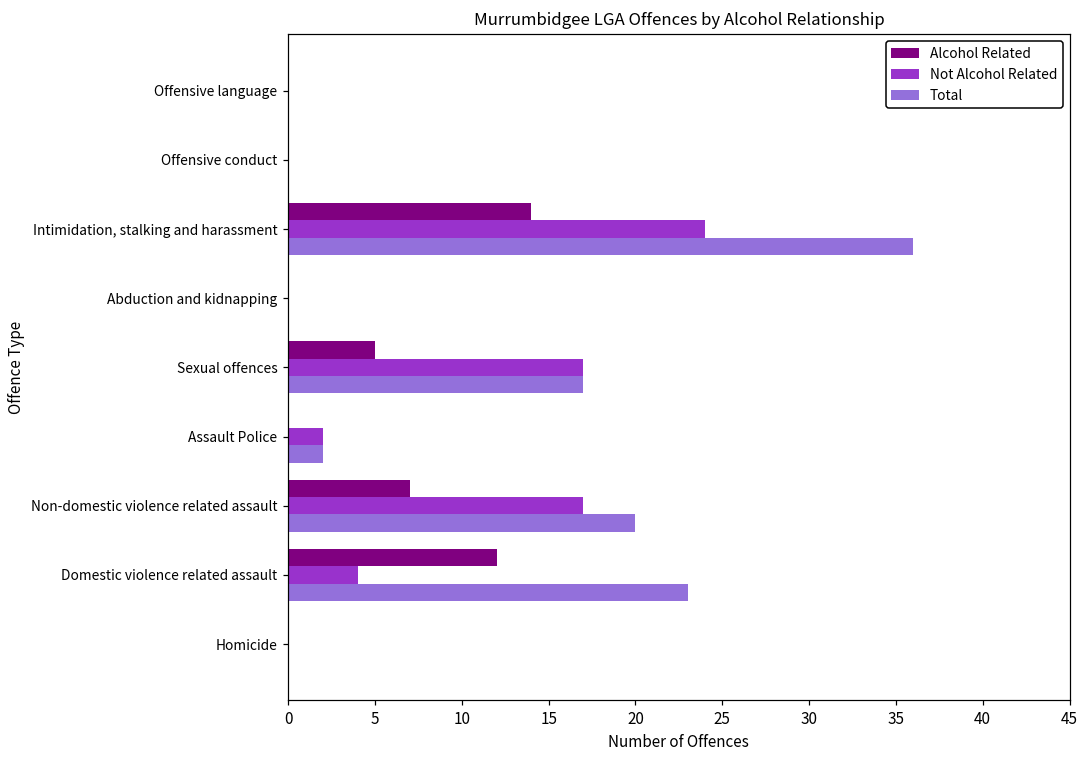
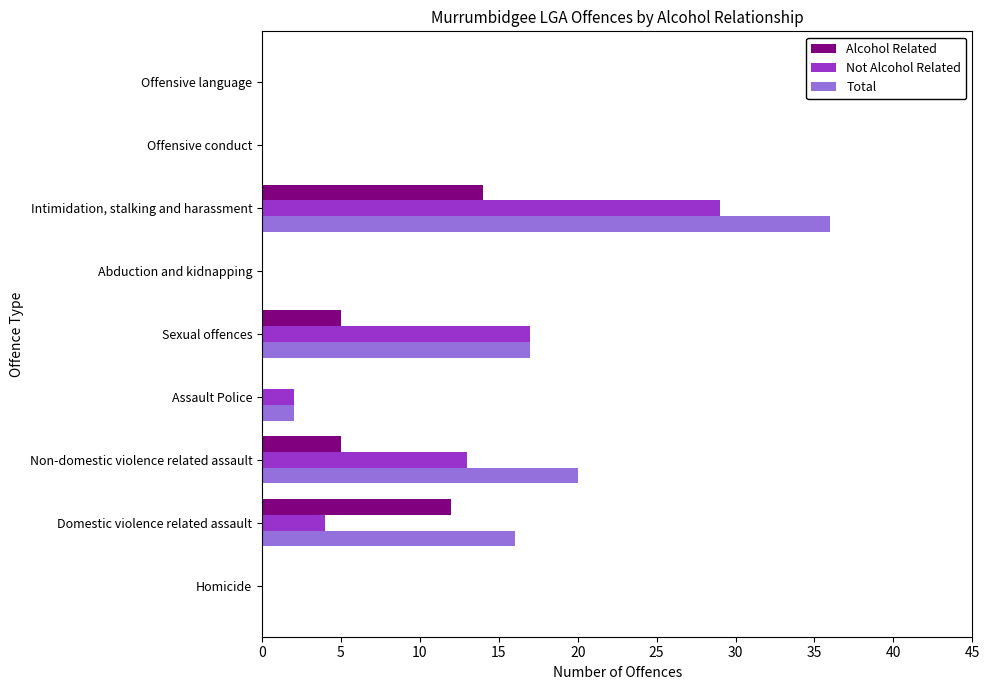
  {
    "Alcohol Related": {
      "Offensive language": 0,
      "Offensive conduct": 0,
      "Intimidation, stalking and harassment": 14,
      "Abduction and kidnapping": 0,
      "Sexual offences": 5,
      "Assault Police": 0,
-     "Non-domestic violence related assault": 7,
+     "Non-domestic violence related assault": 5,
      "Domestic violence related assault": 12,
      "Homicide": 0
    },
    "Not Alcohol Related": {
      "Offensive language": 0,
      "Offensive conduct": 0,
-     "Intimidation, stalking and harassment": 24,
+     "Intimidation, stalking and harassment": 29,
      "Abduction and kidnapping": 0,
      "Sexual offences": 17,
      "Assault Police": 2,
-     "Non-domestic violence related assault": 17,
+     "Non-domestic violence related assault": 13,
      "Domestic violence related assault": 4,
      "Homicide": 0
    },
    "Total": {
      "Offensive language": 0,
      "Offensive conduct": 0,
      "Intimidation, stalking and harassment": 36,
      "Abduction and kidnapping": 0,
      "Sexual offences": 17,
      "Assault Police": 2,
      "Non-domestic violence related assault": 20,
-     "Domestic violence related assault": 23,
+     "Domestic violence related assault": 16,
      "Homicide": 0
    }
  }
